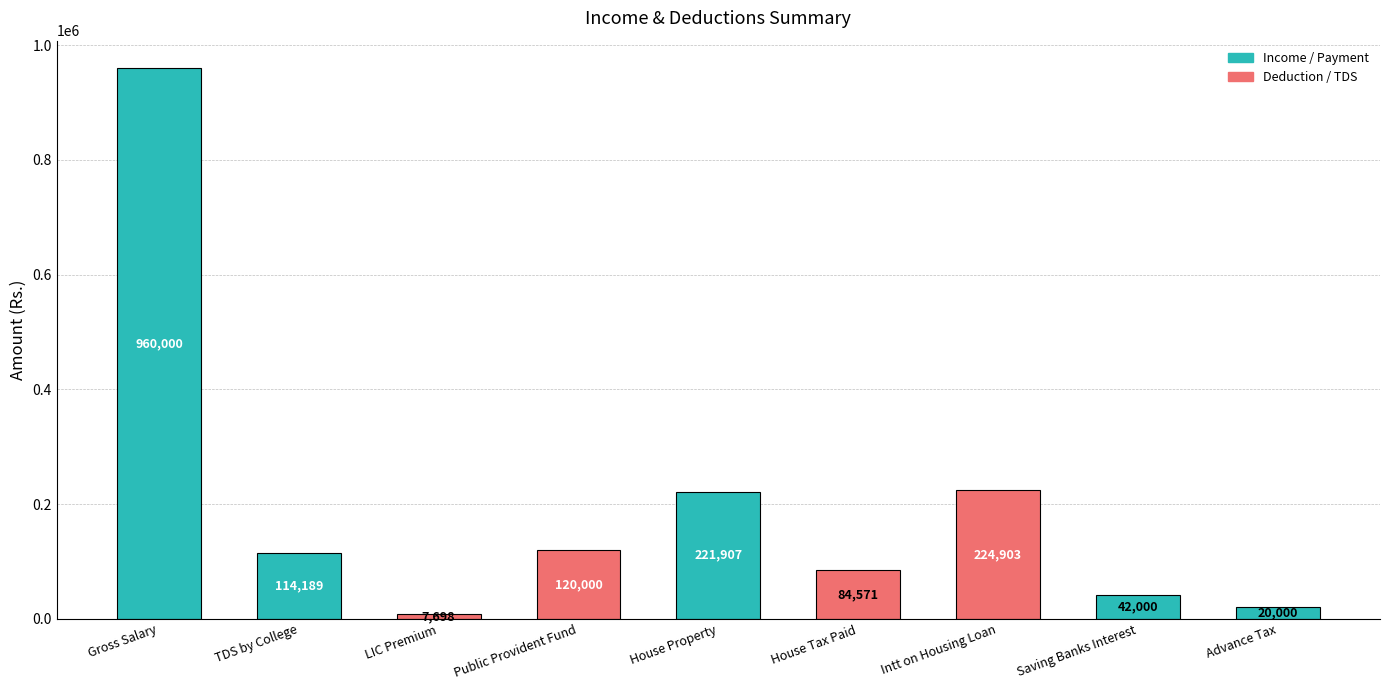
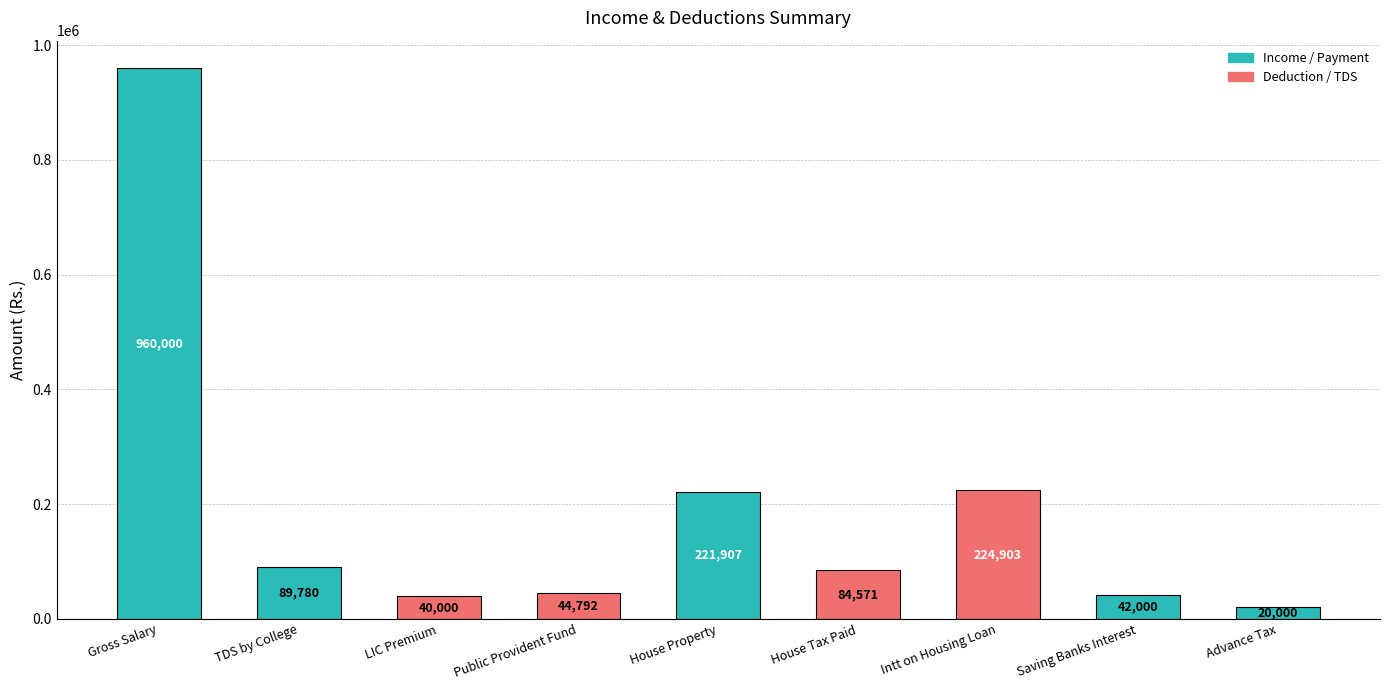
  {
    "Gross Salary": "960,000",
-   "TDS by College": "114,189",
-   "LIC Premium": "7,698",
-   "Public Provident Fund": "120,000",
+   "TDS by College": "89,780",
+   "LIC Premium": "40,000",
+   "Public Provident Fund": "44,792",
    "House Property": "221,907",
    "House Tax Paid": "84,571",
    "Intt on Housing Loan": "224,903",
    "Saving Banks Interest": "42,000",
    "Advance Tax": "20,000"
  }
